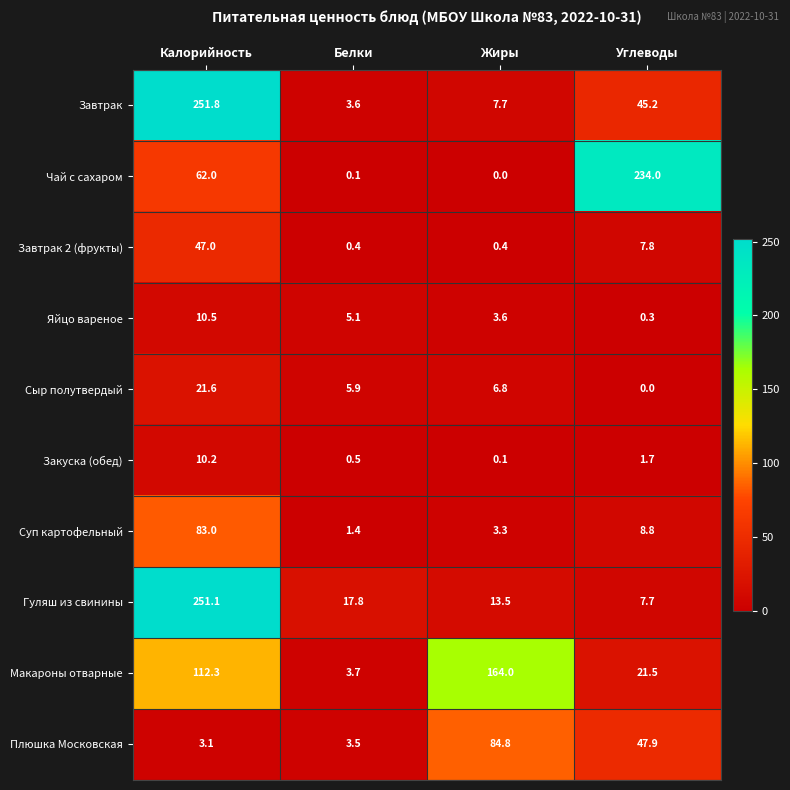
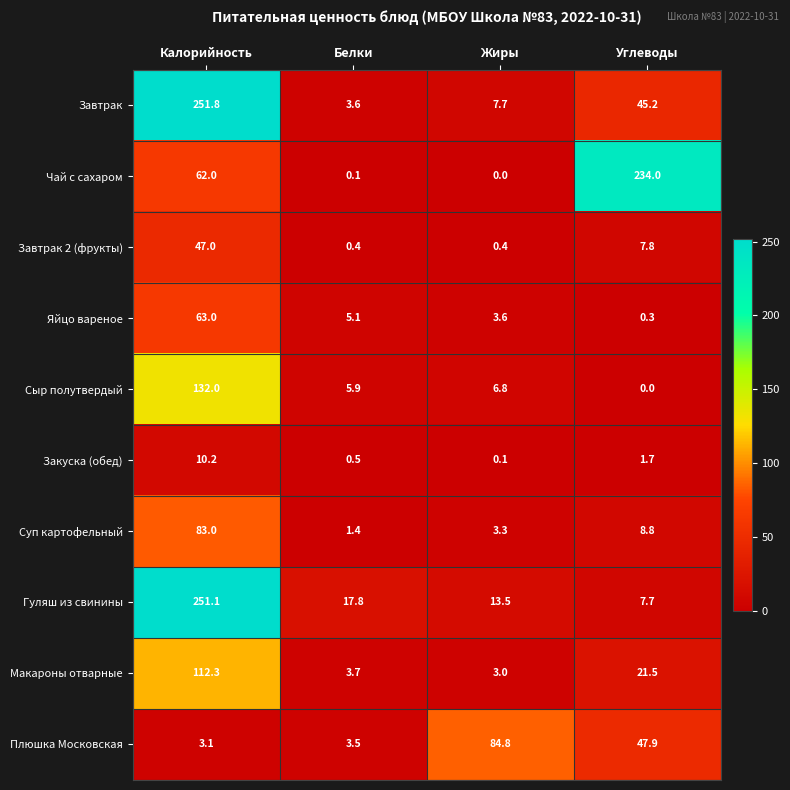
  {
    "Завтрак": {
      "Калорийность": 251.8,
      "Белки": 3.6,
      "Жиры": 7.7,
      "Углеводы": 45.2
    },
    "Чай с сахаром": {
      "Калорийность": 62.0,
      "Белки": 0.1,
      "Жиры": 0.0,
      "Углеводы": 234.0
    },
    "Завтрак 2 (фрукты)": {
      "Калорийность": 47.0,
      "Белки": 0.4,
      "Жиры": 0.4,
      "Углеводы": 7.8
    },
    "Яйцо вареное": {
-     "Калорийность": 10.5,
+     "Калорийность": 63.0,
      "Белки": 5.1,
      "Жиры": 3.6,
      "Углеводы": 0.3
    },
    "Сыр полутвердый": {
-     "Калорийность": 21.6,
+     "Калорийность": 132.0,
      "Белки": 5.9,
      "Жиры": 6.8,
      "Углеводы": 0.0
    },
    "Закуска (обед)": {
      "Калорийность": 10.2,
      "Белки": 0.5,
      "Жиры": 0.1,
      "Углеводы": 1.7
    },
    "Суп картофельный": {
      "Калорийность": 83.0,
      "Белки": 1.4,
      "Жиры": 3.3,
      "Углеводы": 8.8
    },
    "Гуляш из свинины": {
      "Калорийность": 251.1,
      "Белки": 17.8,
      "Жиры": 13.5,
      "Углеводы": 7.7
    },
    "Макароны отварные": {
      "Калорийность": 112.3,
      "Белки": 3.7,
-     "Жиры": 164.0,
+     "Жиры": 3.0,
      "Углеводы": 21.5
    },
    "Плюшка Московская": {
      "Калорийность": 3.1,
      "Белки": 3.5,
      "Жиры": 84.8,
      "Углеводы": 47.9
    }
  }
